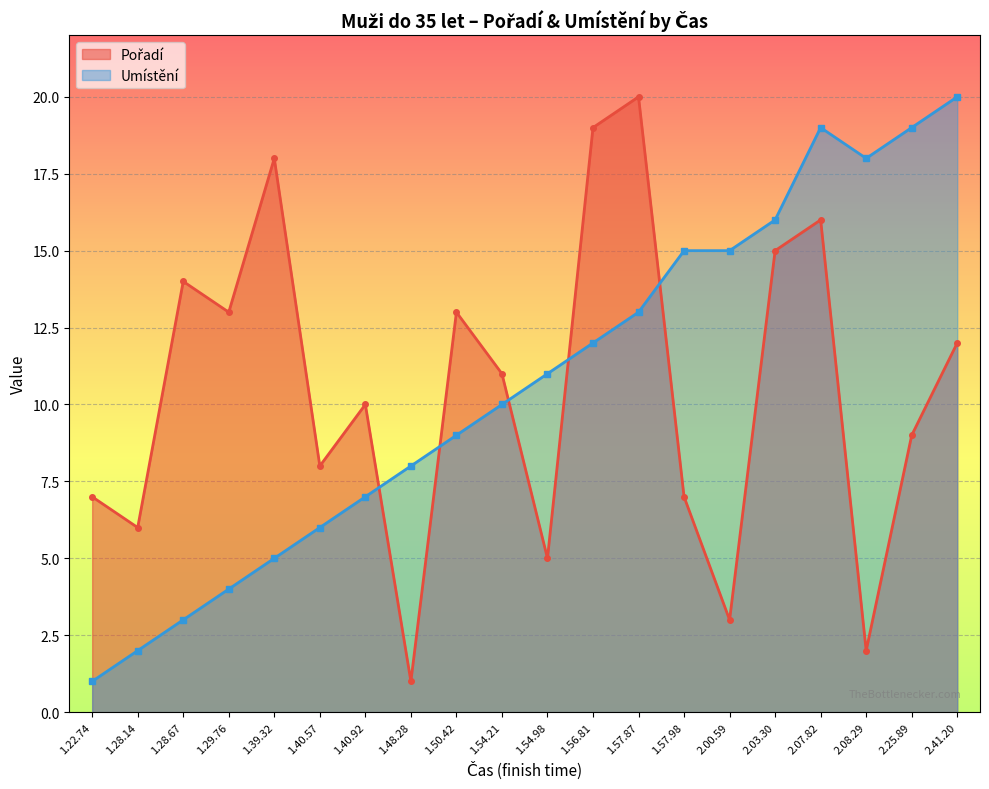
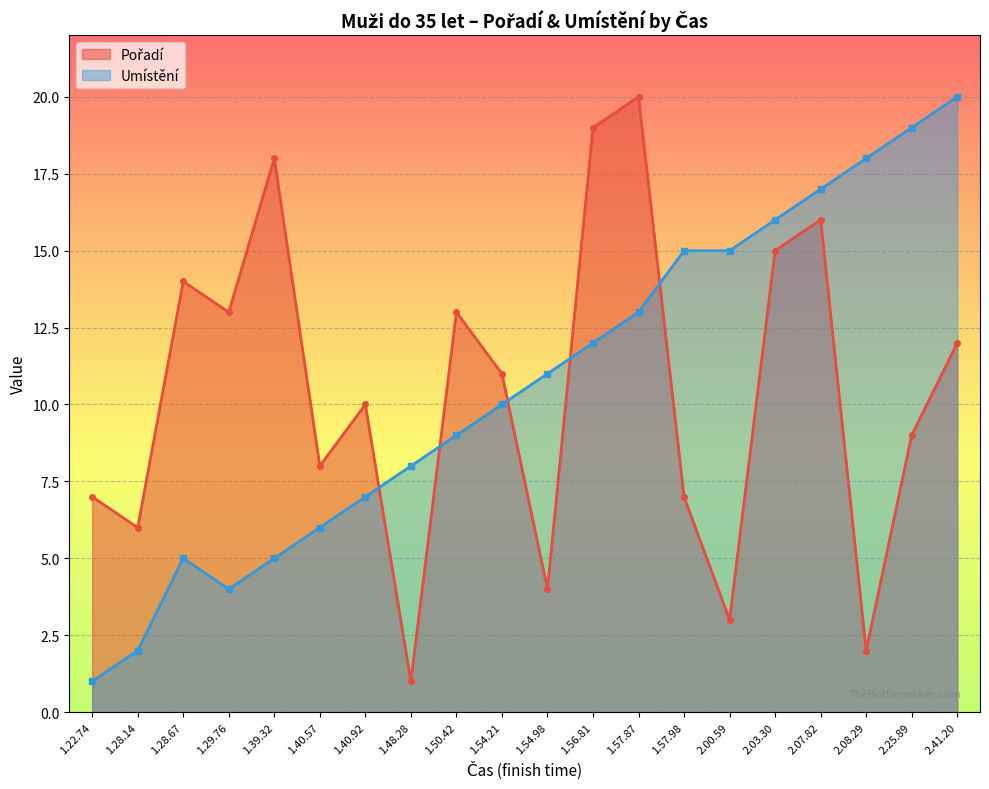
  {
    "Pořadí": {
      "1.22.74": 7,
      "1.28.14": 6,
      "1.28.67": 14,
      "1.29.76": 13,
      "1.39.32": 18,
      "1.40.57": 8,
      "1.40.92": 10,
      "1.48.28": 1,
      "1.50.42": 13,
      "1.54.21": 11,
-     "1.54.98": 5,
+     "1.54.98": 4,
      "1.56.81": 19,
      "1.57.87": 20,
      "1.57.98": 7,
      "2.00.59": 3,
      "2.03.30": 15,
      "2.07.82": 16,
      "2.08.29": 2,
      "2.25.89": 9,
      "2.41.20": 12
    },
    "Umístění": {
      "1.22.74": 1,
      "1.28.14": 2,
-     "1.28.67": 3,
+     "1.28.67": 5,
      "1.29.76": 4,
      "1.39.32": 5,
      "1.40.57": 6,
      "1.40.92": 7,
      "1.48.28": 8,
      "1.50.42": 9,
      "1.54.21": 10,
      "1.54.98": 11,
      "1.56.81": 12,
      "1.57.87": 13,
      "1.57.98": 15,
      "2.00.59": 15,
      "2.03.30": 16,
-     "2.07.82": 19,
+     "2.07.82": 17,
      "2.08.29": 18,
      "2.25.89": 19,
      "2.41.20": 20
    }
  }
